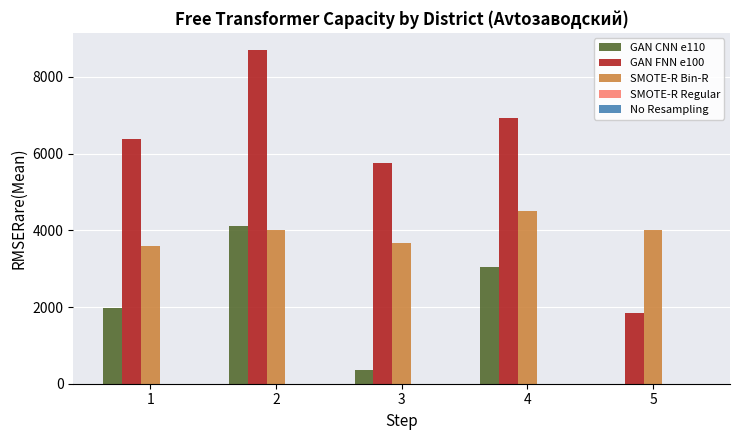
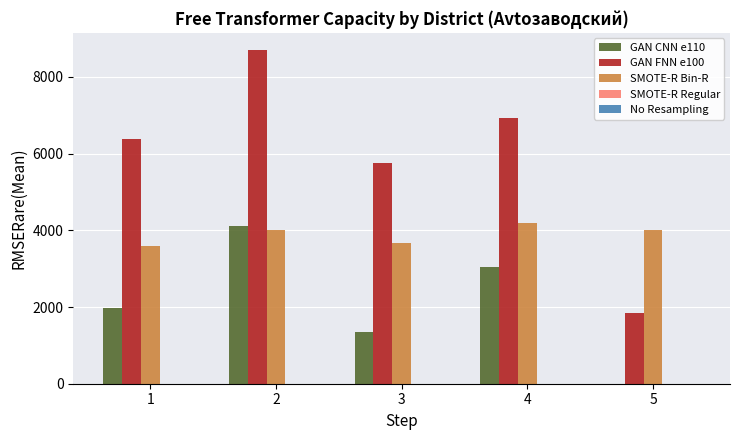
  {
    "GAN CNN e110": {
      "1": 2000,
      "2": 4100,
-     "3": 400,
+     "3": 1400,
      "4": 3100,
      "5": 0
    },
    "GAN FNN e100": {
      "1": 6400,
      "2": 8700,
      "3": 5800,
      "4": 6900,
      "5": 1900
    },
    "SMOTE-R Bin-R": {
      "1": 3600,
      "2": 4000,
      "3": 3700,
-     "4": 4500,
+     "4": 4200,
      "5": 4000
    },
    "SMOTE-R Regular": {
      "1": 0,
      "2": 0,
      "3": 0,
      "4": 0,
      "5": 0
    },
    "No Resampling": {
      "1": 0,
      "2": 0,
      "3": 0,
      "4": 0,
      "5": 0
    }
  }
